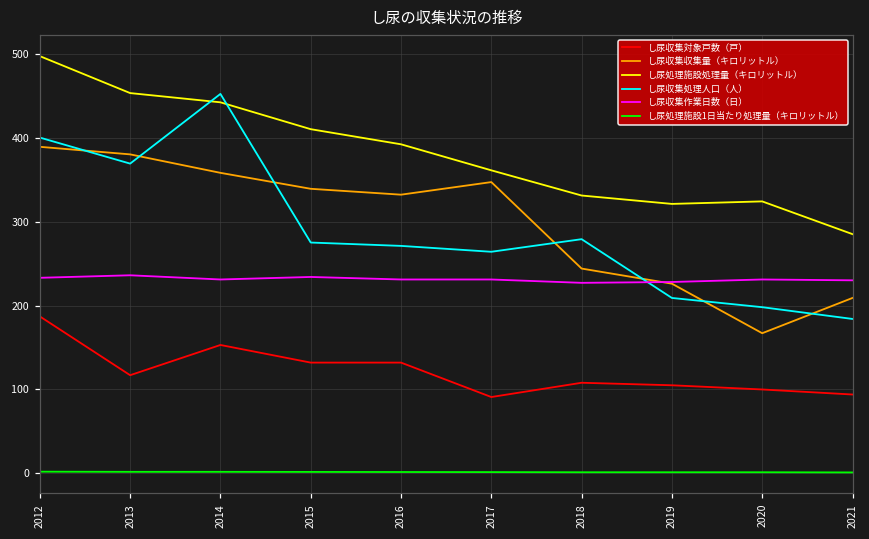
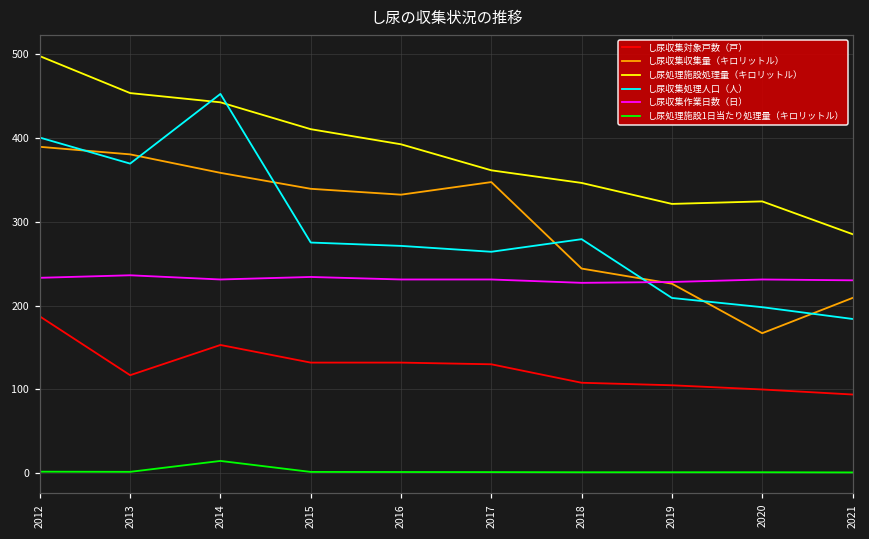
  {
    "し尿収集対象戸数（戸）": {
      "2012": 190,
      "2013": 120,
      "2014": 150,
      "2015": 130,
      "2016": 130,
-     "2017": 90,
+     "2017": 130,
      "2018": 110,
      "2019": 110,
      "2020": 100,
      "2021": 90
    },
    "し尿収集収集量（キロリットル）": {
      "2012": 390,
      "2013": 380,
      "2014": 360,
      "2015": 340,
      "2016": 330,
      "2017": 350,
      "2018": 240,
      "2020": 170,
      "2021": 210
    },
    "し尿処理施設処理量（キロリットル）": {
      "2012": 500,
      "2013": 450,
      "2014": 440,
      "2015": 410,
      "2016": 390,
      "2017": 360,
-     "2018": 330,
+     "2018": 350,
      "2019": 320,
      "2020": 320,
      "2021": 290
    },
    "し尿収集処理人口（人）": {
      "2012": 400,
      "2013": 370,
      "2014": 450,
      "2015": 280,
      "2016": 270,
      "2017": 260,
      "2018": 280,
      "2019": 210,
      "2020": 200,
      "2021": 180
    },
    "し尿収集作業日数（日）": {
      "2012": 230,
      "2013": 240,
      "2014": 230,
      "2015": 230,
      "2016": 230,
      "2017": 230,
      "2018": 230,
      "2020": 230,
      "2021": 230
    },
    "し尿処理施設1日当たり処理量（キロリットル）": {
      "2012": 0,
      "2013": 0,
-     "2014": 0,
+     "2014": 10,
      "2015": 0,
      "2016": 0,
      "2017": 0,
      "2018": 0,
      "2019": 0,
      "2020": 0,
      "2021": 0
    }
  }
